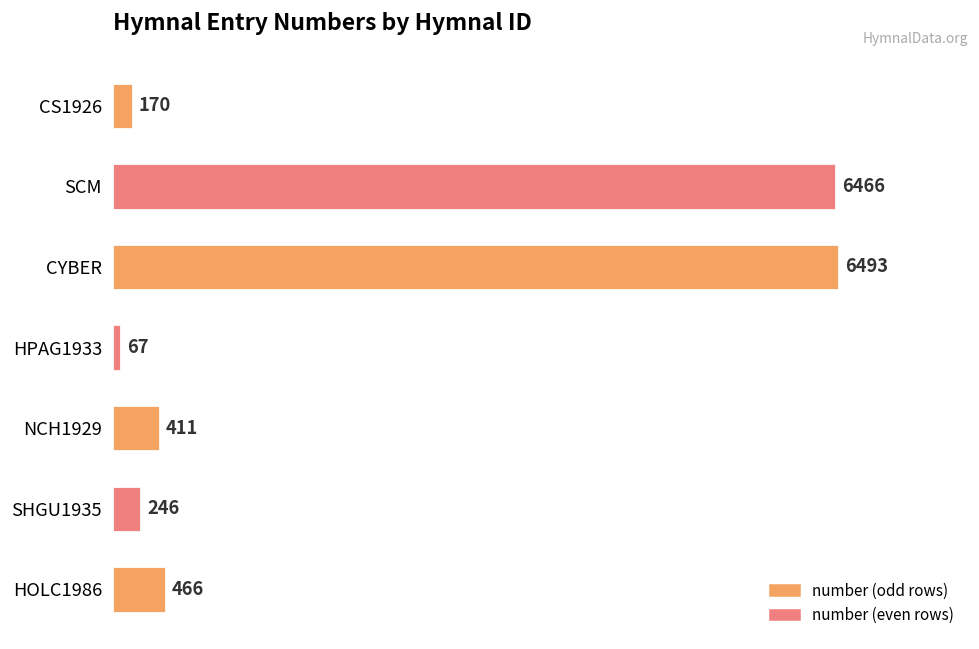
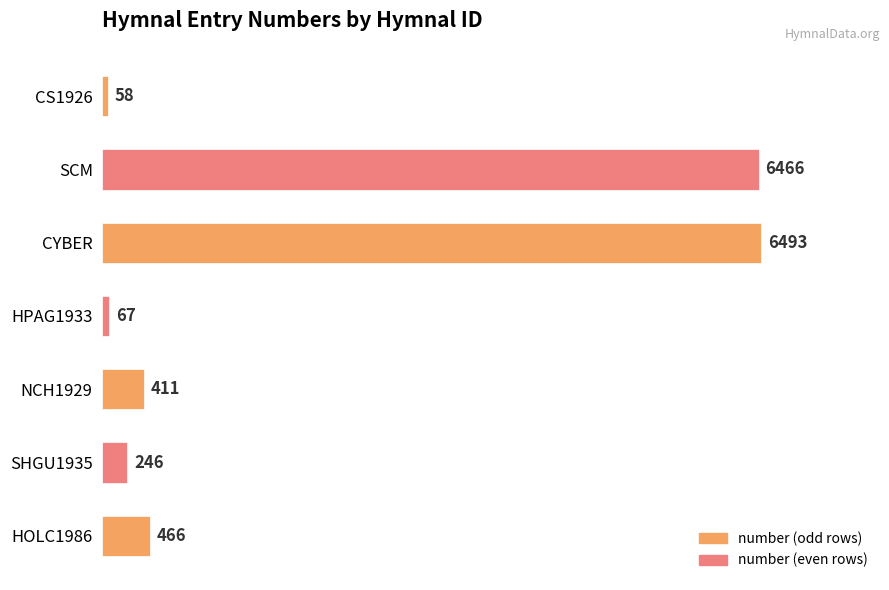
  {
-   "CS1926": 170,
+   "CS1926": 58,
    "SCM": 6466,
    "CYBER": 6493,
    "HPAG1933": 67,
    "NCH1929": 411,
    "SHGU1935": 246,
    "HOLC1986": 466
  }
